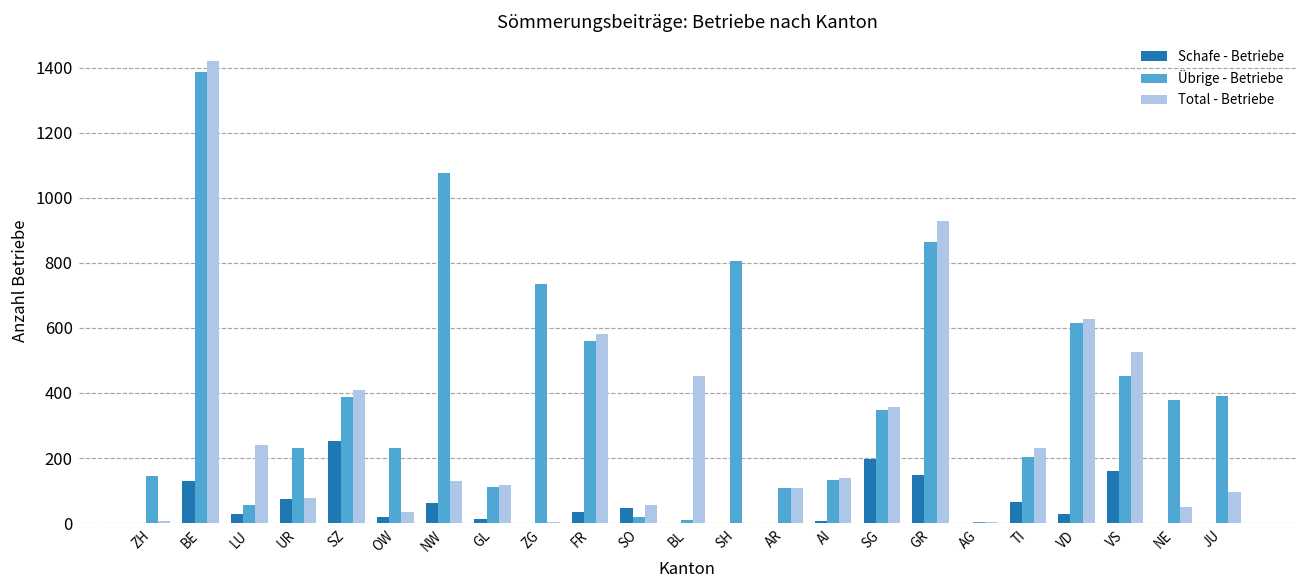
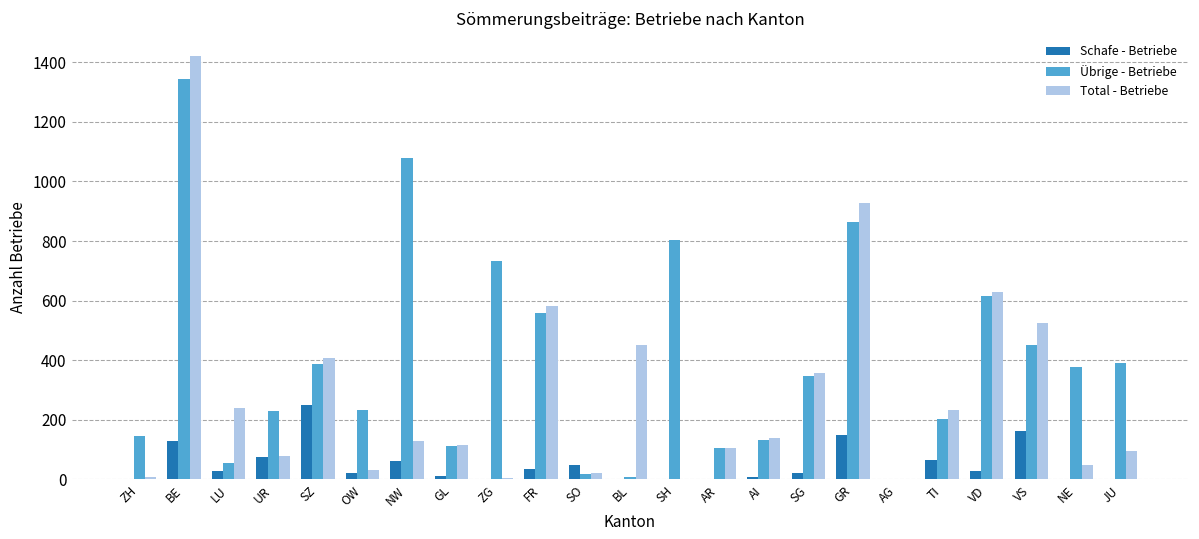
  {
    "Schafe - Betriebe": {
      "ZH": 0,
      "BE": 130,
      "LU": 30,
      "UR": 80,
      "SZ": 250,
      "OW": 20,
      "NW": 60,
      "GL": 10,
      "ZG": 0,
      "FR": 30,
      "SO": 50,
      "BL": 0,
      "SH": 0,
      "AR": 0,
-     "SG": 200,
+     "SG": 20,
      "GR": 150,
      "AG": 0,
      "TI": 70,
      "VD": 30,
      "VS": 160,
      "NE": 0
    },
    "Übrige - Betriebe": {
      "ZH": 150,
-     "BE": 1390,
+     "BE": 1350,
      "LU": 50,
      "UR": 230,
      "SZ": 390,
      "OW": 230,
      "NW": 1080,
      "GL": 110,
      "ZG": 730,
      "FR": 560,
      "SO": 20,
      "SH": 810,
      "AR": 110,
      "AI": 130,
      "SG": 350,
      "GR": 860,
      "TI": 200,
      "VD": 610,
      "VS": 450,
      "NE": 380,
      "JU": 390
    },
    "Total - Betriebe": {
      "BE": 1420,
      "LU": 240,
      "UR": 80,
      "SZ": 410,
      "OW": 30,
      "NW": 130,
      "GL": 120,
      "FR": 580,
-     "SO": 50,
+     "SO": 20,
      "BL": 450,
      "AR": 110,
      "AI": 140,
      "SG": 360,
      "GR": 930,
      "TI": 230,
      "VD": 630,
      "VS": 530,
      "NE": 50,
      "JU": 100
    }
  }
